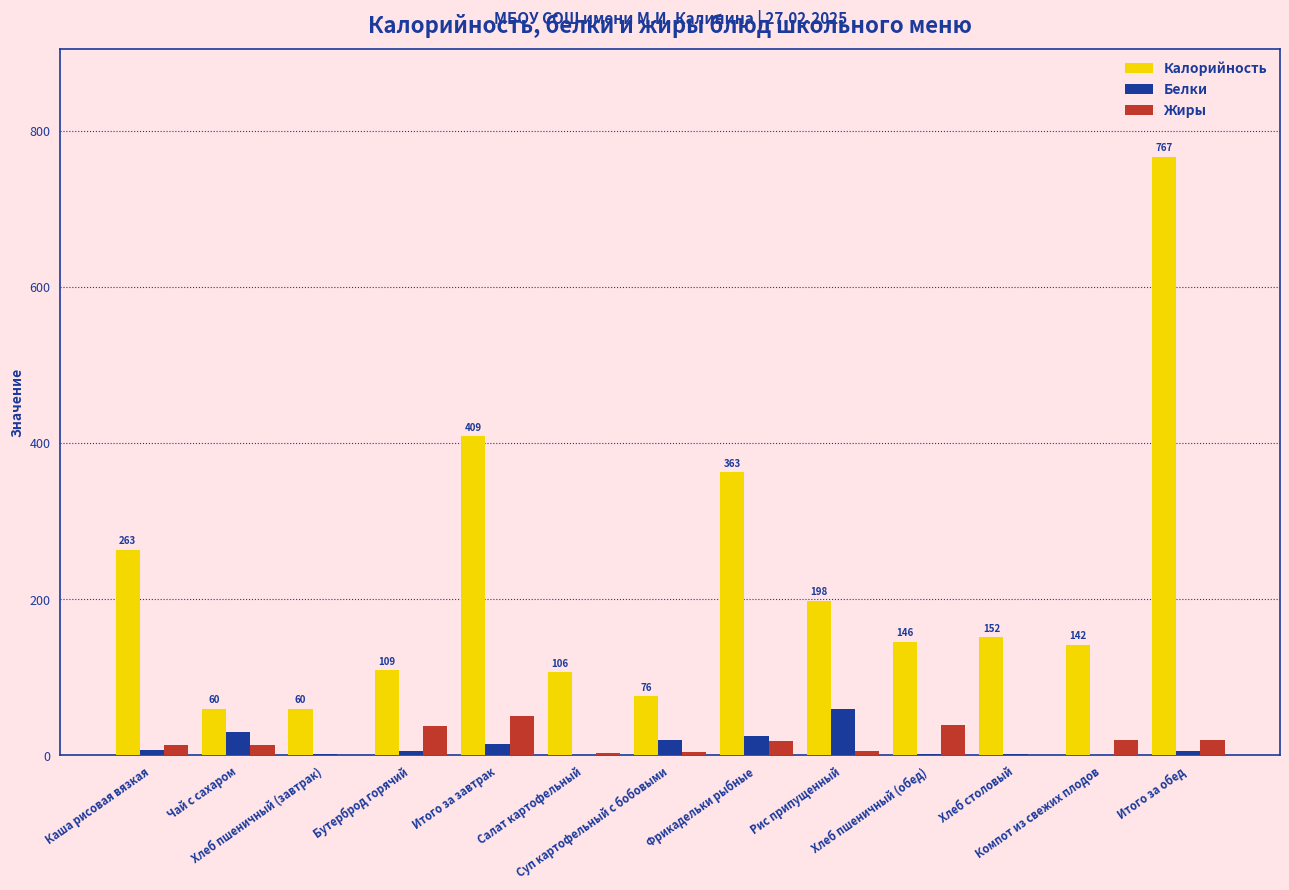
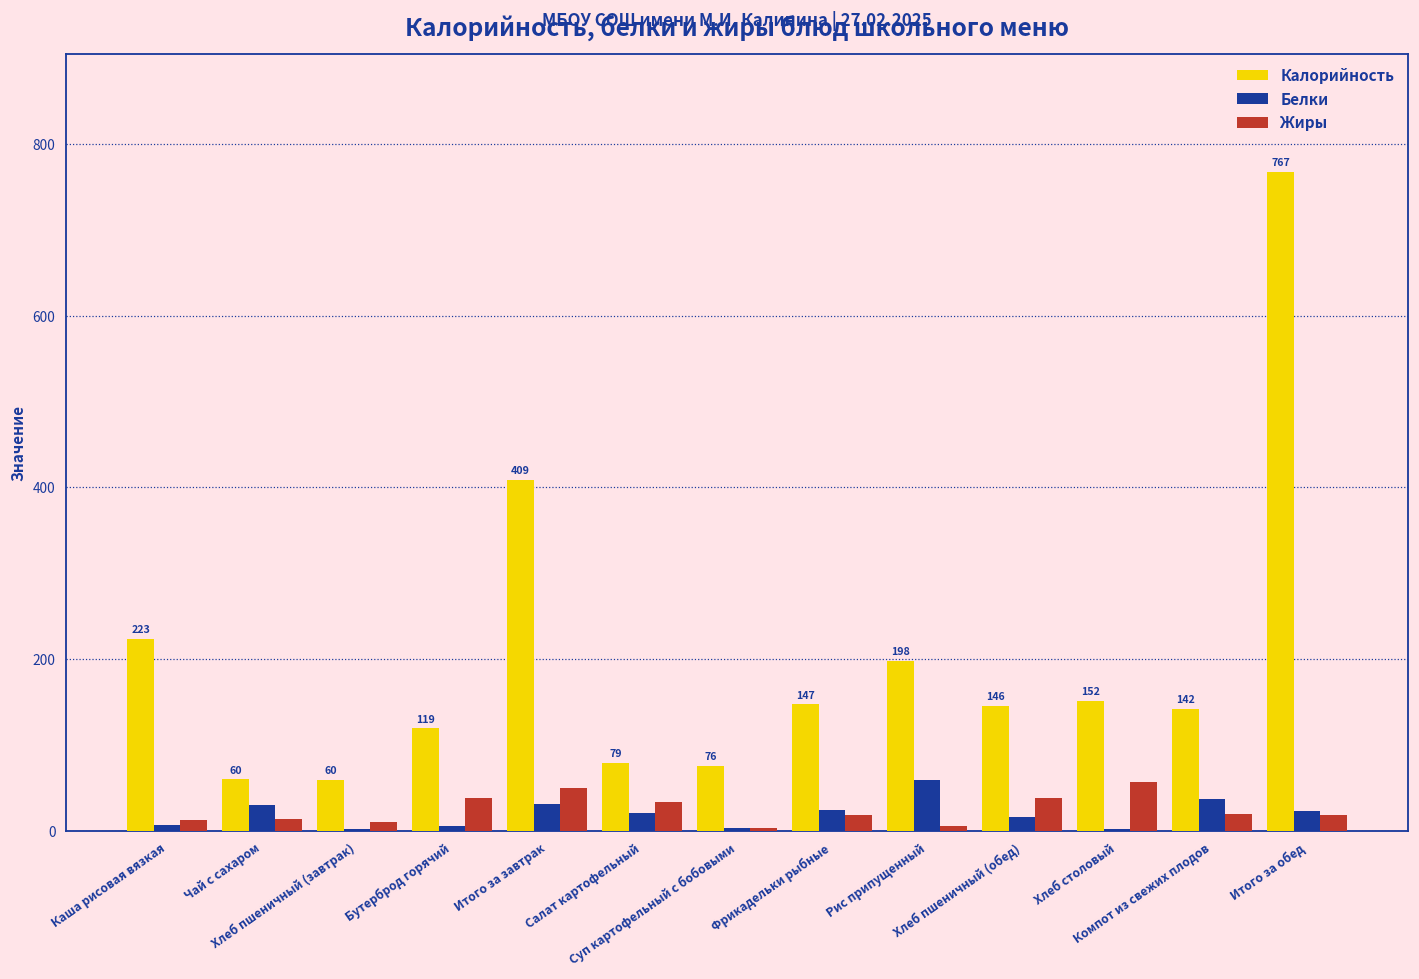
  {
    "Калорийность": {
-     "Каша рисовая вязкая": 263,
+     "Каша рисовая вязкая": 223,
      "Чай с сахаром": 60,
      "Хлеб пшеничный (завтрак)": 60,
-     "Бутерброд горячий": 109,
+     "Бутерброд горячий": 119,
      "Итого за завтрак": 409,
-     "Салат картофельный": 106,
+     "Салат картофельный": 79,
      "Суп картофельный с бобовыми": 76,
-     "Фрикадельки рыбные": 363,
+     "Фрикадельки рыбные": 147,
      "Рис припущенный": 198,
      "Хлеб пшеничный (обед)": 146,
      "Хлеб столовый": 152,
      "Компот из свежих плодов": 142,
      "Итого за обед": 767
    },
    "Белки": {
      "Каша рисовая вязкая": 10,
      "Чай с сахаром": 30,
      "Бутерброд горячий": 10,
-     "Итого за завтрак": 20,
-     "Салат картофельный": 0,
-     "Суп картофельный с бобовыми": 20,
+     "Итого за завтрак": 30,
+     "Салат картофельный": 20,
+     "Суп картофельный с бобовыми": 0,
      "Фрикадельки рыбные": 20,
      "Рис припущенный": 60,
-     "Хлеб пшеничный (обед)": 0,
-     "Компот из свежих плодов": 0,
-     "Итого за обед": 10
+     "Хлеб пшеничный (обед)": 20,
+     "Компот из свежих плодов": 40,
+     "Итого за обед": 20
    },
    "Жиры": {
      "Каша рисовая вязкая": 10,
      "Чай с сахаром": 10,
-     "Хлеб пшеничный (завтрак)": 0,
+     "Хлеб пшеничный (завтрак)": 10,
      "Бутерброд горячий": 40,
      "Итого за завтрак": 50,
-     "Салат картофельный": 0,
+     "Салат картофельный": 30,
      "Суп картофельный с бобовыми": 0,
      "Фрикадельки рыбные": 20,
      "Рис припущенный": 10,
      "Хлеб пшеничный (обед)": 40,
-     "Хлеб столовый": 0,
+     "Хлеб столовый": 60,
      "Компот из свежих плодов": 20,
      "Итого за обед": 20
    }
  }
